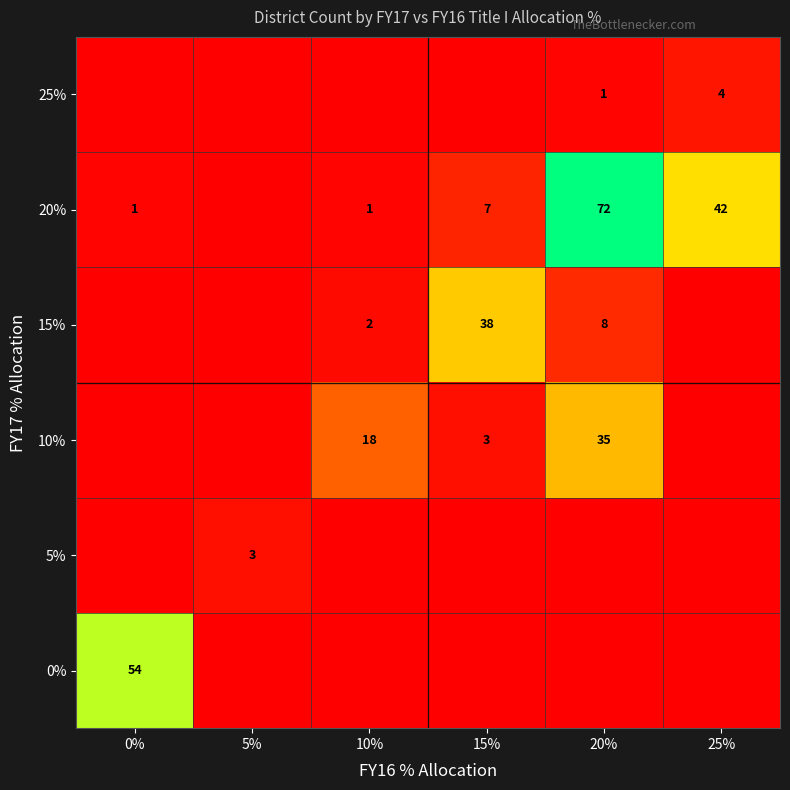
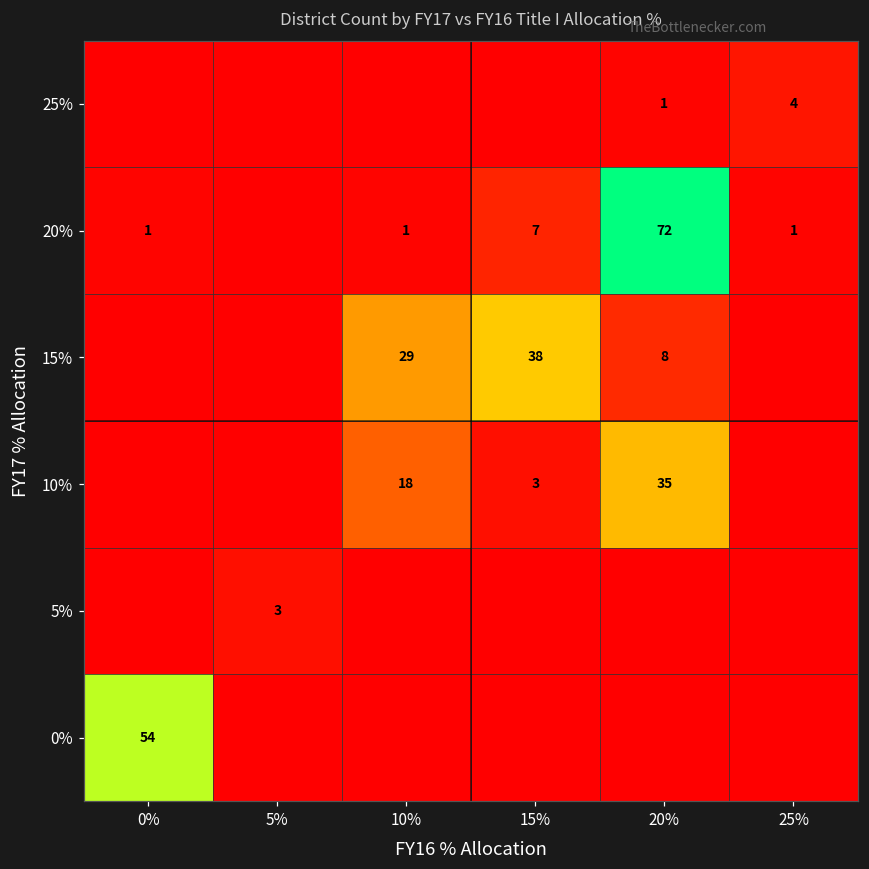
  {
    "25%": {
      "20%": 1,
      "25%": 4
    },
    "20%": {
      "0%": 1,
      "10%": 1,
      "15%": 7,
      "20%": 72,
-     "25%": 42
+     "25%": 1
    },
    "15%": {
-     "10%": 2,
+     "10%": 29,
      "15%": 38,
      "20%": 8
    },
    "10%": {
      "10%": 18,
      "15%": 3,
      "20%": 35
    },
    "5%": {
      "5%": 3
    },
    "0%": {
      "0%": 54
    }
  }
